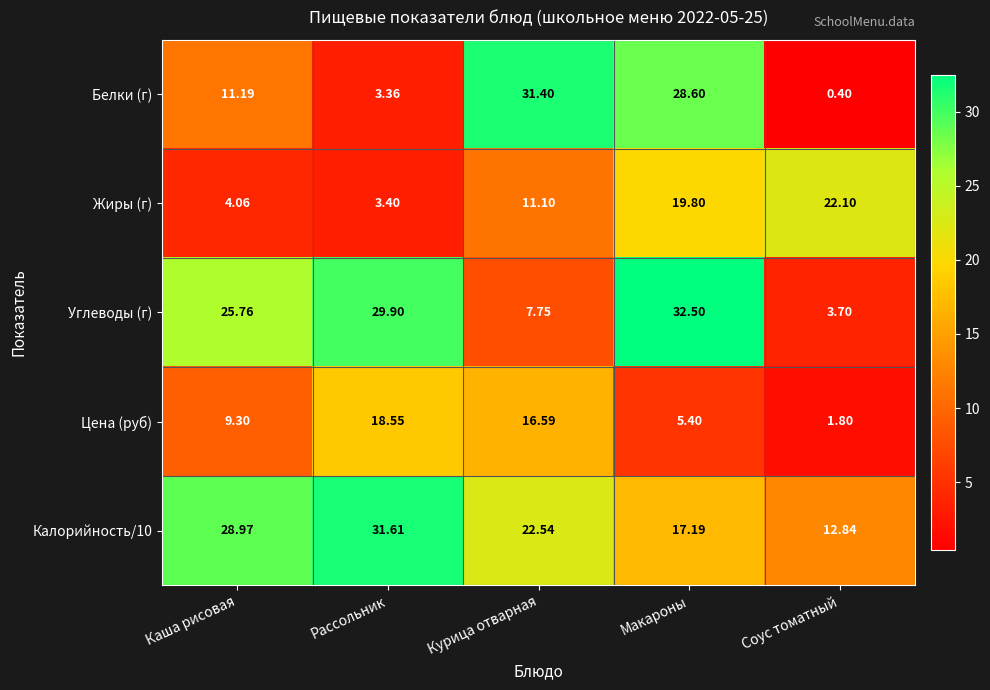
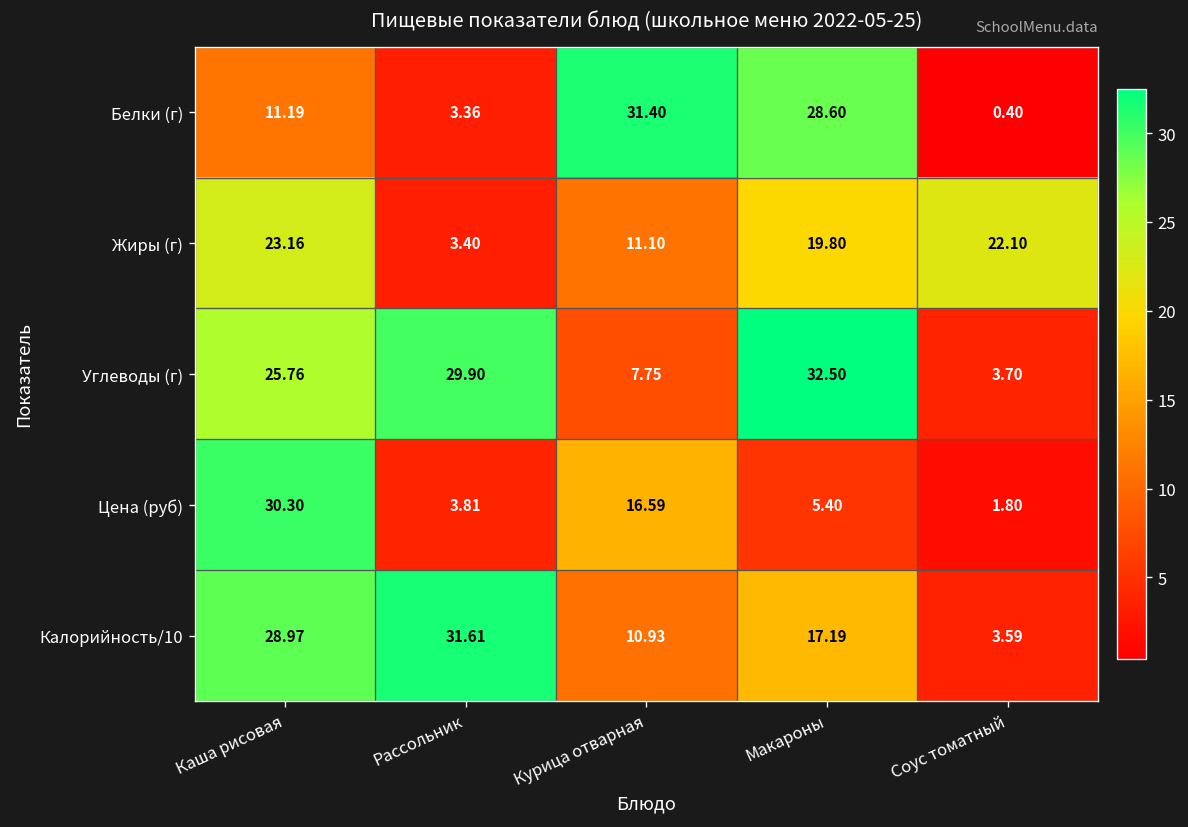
  {
    "Белки (г)": {
      "Каша рисовая": 11.19,
      "Рассольник": 3.36,
      "Курица отварная": 31.40,
      "Макароны": 28.60,
      "Соус томатный": 0.40
    },
    "Жиры (г)": {
-     "Каша рисовая": 4.06,
+     "Каша рисовая": 23.16,
      "Рассольник": 3.40,
      "Курица отварная": 11.10,
      "Макароны": 19.80,
      "Соус томатный": 22.10
    },
    "Углеводы (г)": {
      "Каша рисовая": 25.76,
      "Рассольник": 29.90,
      "Курица отварная": 7.75,
      "Макароны": 32.50,
      "Соус томатный": 3.70
    },
    "Цена (руб)": {
-     "Каша рисовая": 9.30,
-     "Рассольник": 18.55,
+     "Каша рисовая": 30.30,
+     "Рассольник": 3.81,
      "Курица отварная": 16.59,
      "Макароны": 5.40,
      "Соус томатный": 1.80
    },
    "Калорийность/10": {
      "Каша рисовая": 28.97,
      "Рассольник": 31.61,
-     "Курица отварная": 22.54,
+     "Курица отварная": 10.93,
      "Макароны": 17.19,
-     "Соус томатный": 12.84
+     "Соус томатный": 3.59
    }
  }
